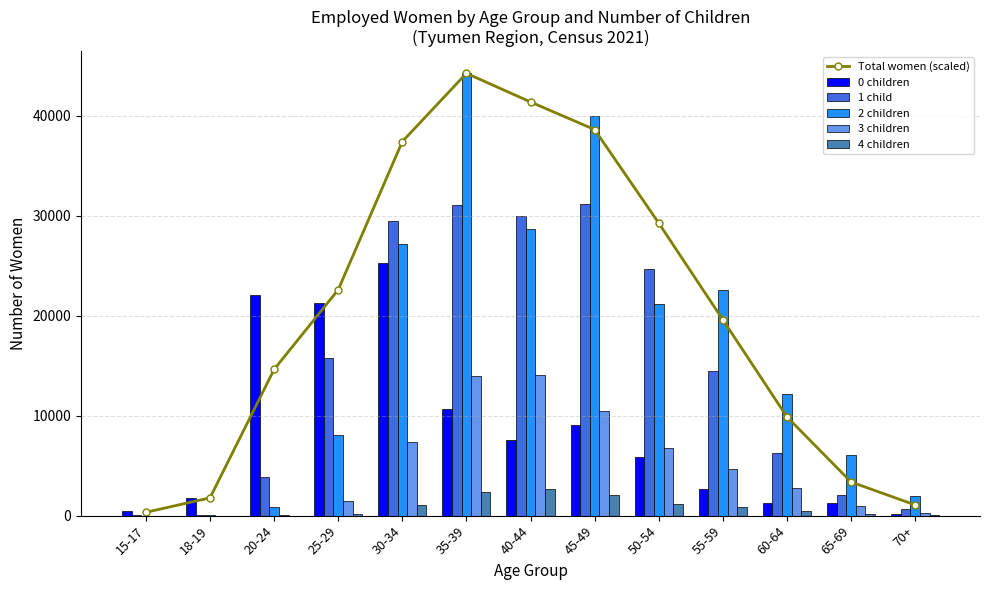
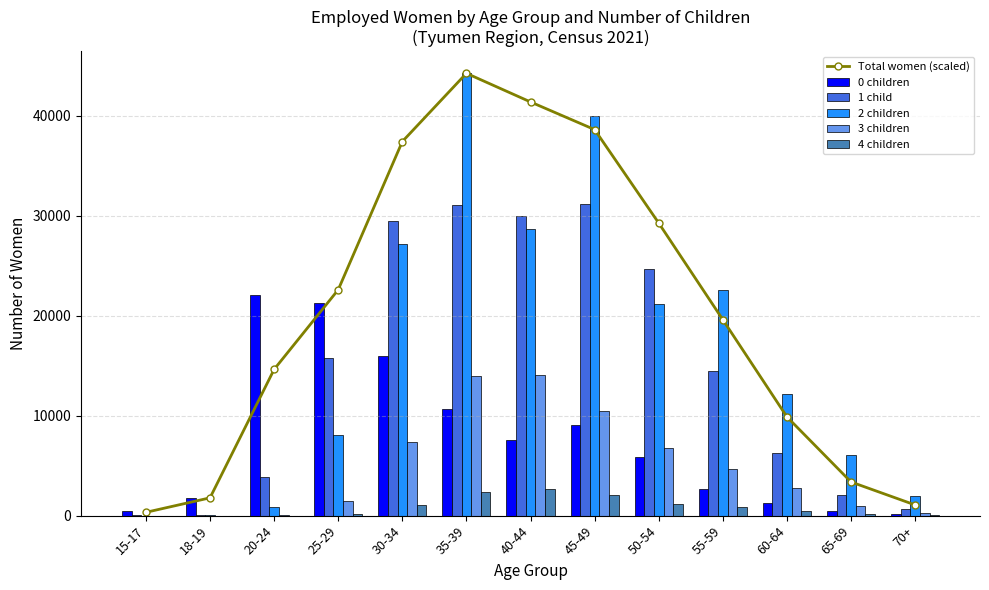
  {
    "0 children": {
      "15-17": 1000,
      "18-19": 2000,
      "20-24": 22000,
      "25-29": 21000,
-     "30-34": 25000,
+     "30-34": 16000,
      "35-39": 11000,
      "40-44": 8000,
      "45-49": 9000,
      "50-54": 6000,
      "55-59": 3000,
      "60-64": 1000,
-     "65-69": 1000
+     "65-69": 0
    },
    "Total women (scaled)": {
      "15-17": 0,
      "18-19": 2000,
      "20-24": 15000,
      "25-29": 23000,
      "30-34": 37000,
      "35-39": 44000,
      "40-44": 41000,
      "45-49": 39000,
      "50-54": 29000,
      "55-59": 20000,
      "60-64": 10000,
      "65-69": 3000,
      "70+": 1000
    },
    "2 children": {
      "20-24": 1000,
      "25-29": 8000,
      "30-34": 27000,
      "35-39": 44000,
      "40-44": 29000,
      "45-49": 40000,
      "50-54": 21000,
      "55-59": 23000,
      "60-64": 12000,
      "65-69": 6000,
      "70+": 2000
    }
  }
